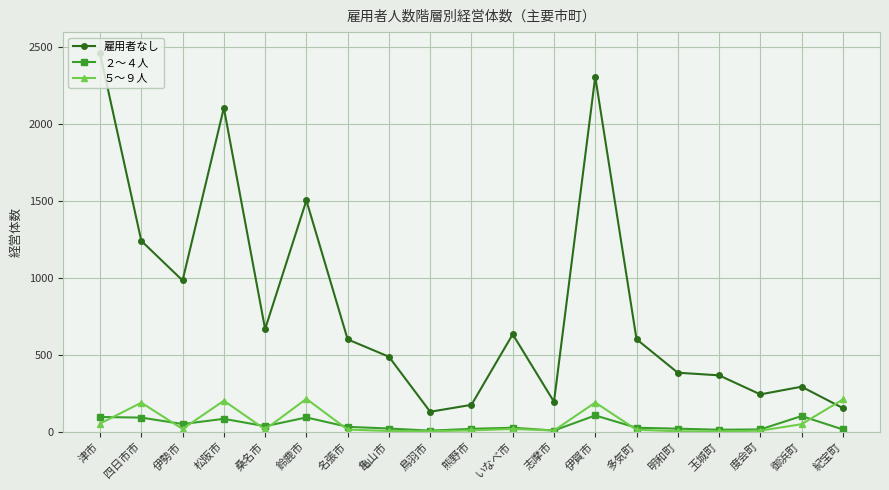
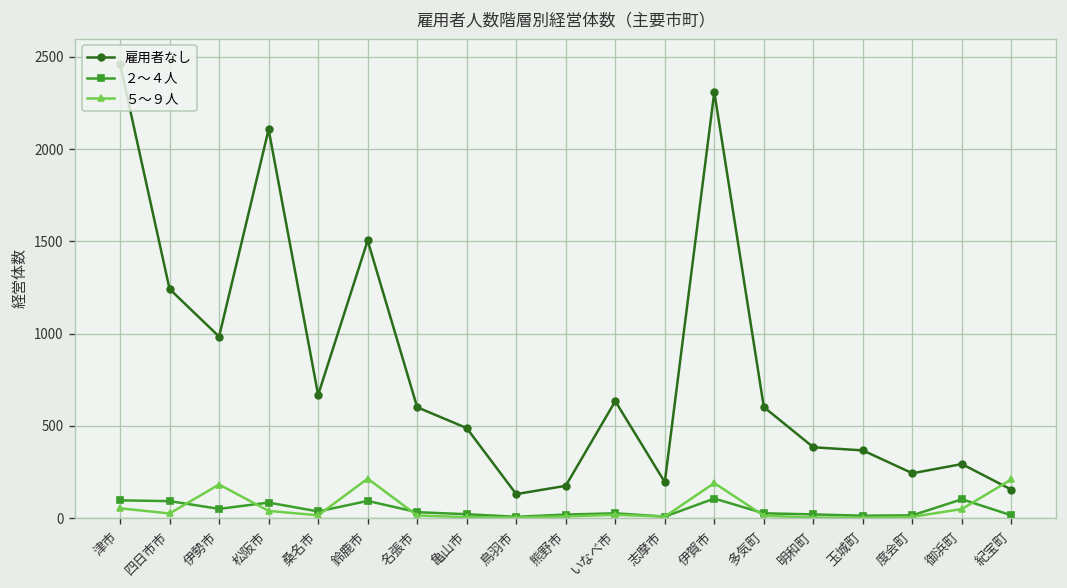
  {
    "５〜９人": {
      "津市": 50,
-     "四日市市": 190,
-     "伊勢市": 20,
-     "松阪市": 200,
+     "四日市市": 30,
+     "伊勢市": 180,
+     "松阪市": 40,
      "桑名市": 20,
      "鈴鹿市": 210,
      "名張市": 10,
      "伊賀市": 190,
      "明和町": 0,
      "御浜町": 50,
      "紀宝町": 210
    }
  }
